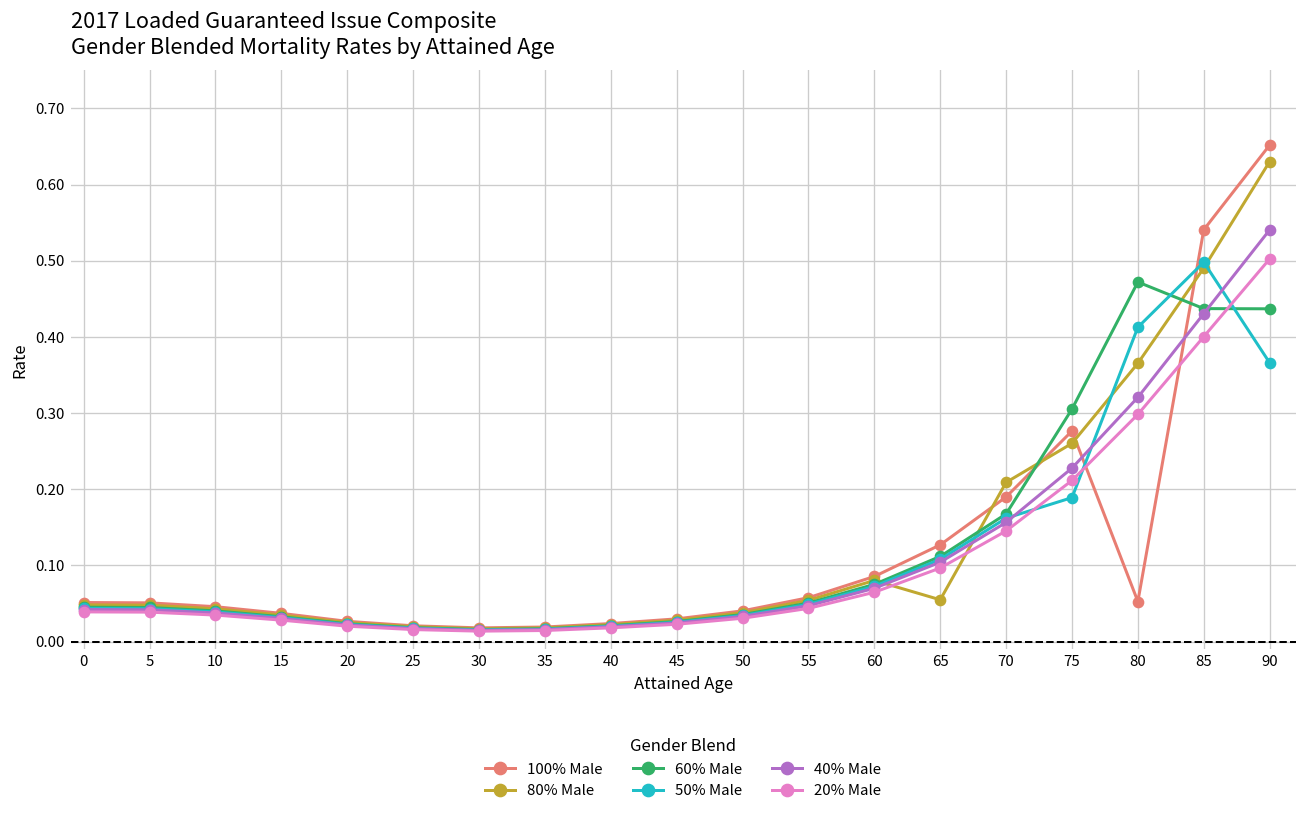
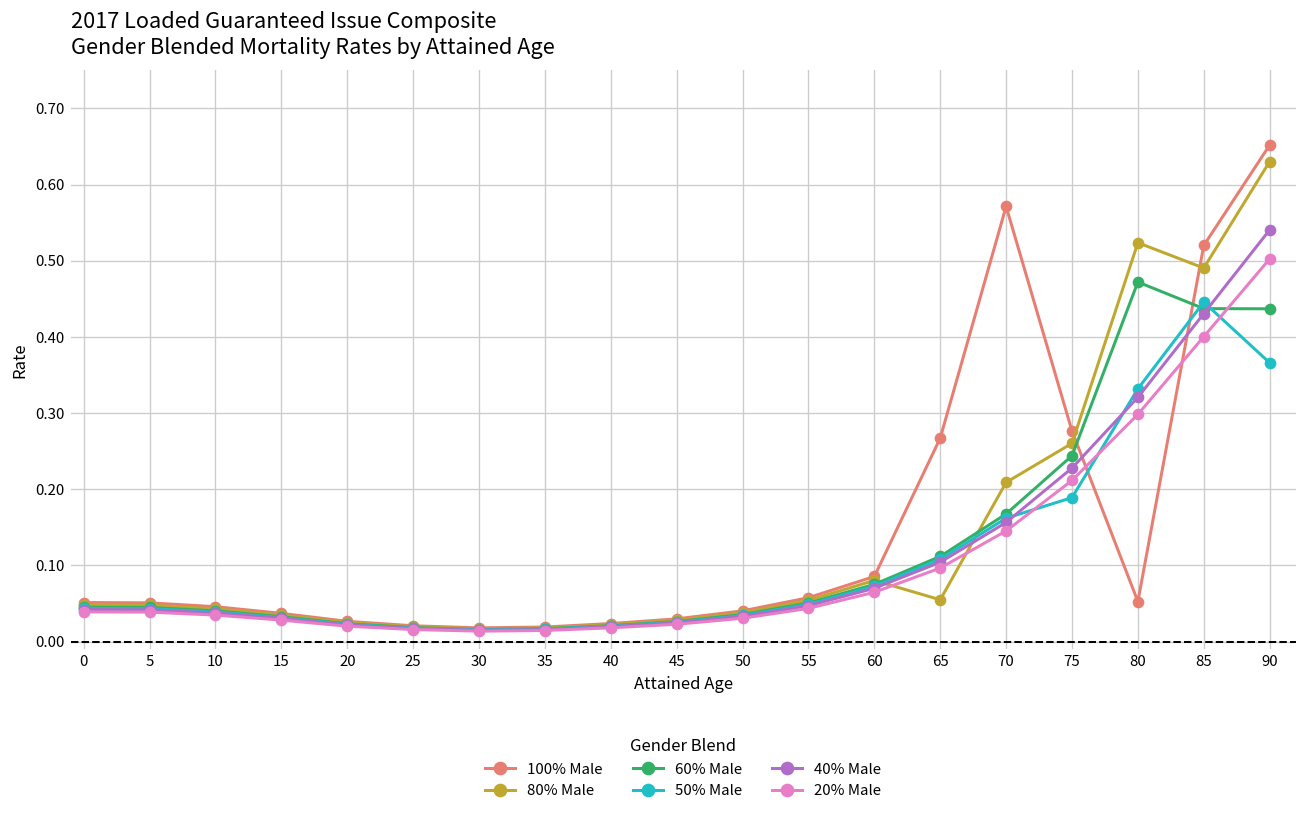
  {
    "100% Male": {
      "60": 0.09,
-     "65": 0.13,
-     "70": 0.19,
+     "65": 0.27,
+     "70": 0.57,
      "75": 0.28,
      "80": 0.05,
-     "85": 0.54,
+     "85": 0.52,
      "90": 0.65
    },
    "80% Male": {
      "60": 0.08,
      "65": 0.05,
      "70": 0.21,
      "75": 0.26,
-     "80": 0.37,
+     "80": 0.52,
      "85": 0.49,
      "90": 0.63
    },
    "60% Male": {
      "70": 0.17,
-     "75": 0.31,
+     "75": 0.24,
      "80": 0.47,
      "85": 0.44,
      "90": 0.44
    },
    "50% Male": {
      "70": 0.16,
      "75": 0.19,
-     "80": 0.41,
-     "85": 0.50,
+     "80": 0.33,
+     "85": 0.45,
      "90": 0.37
    }
  }
